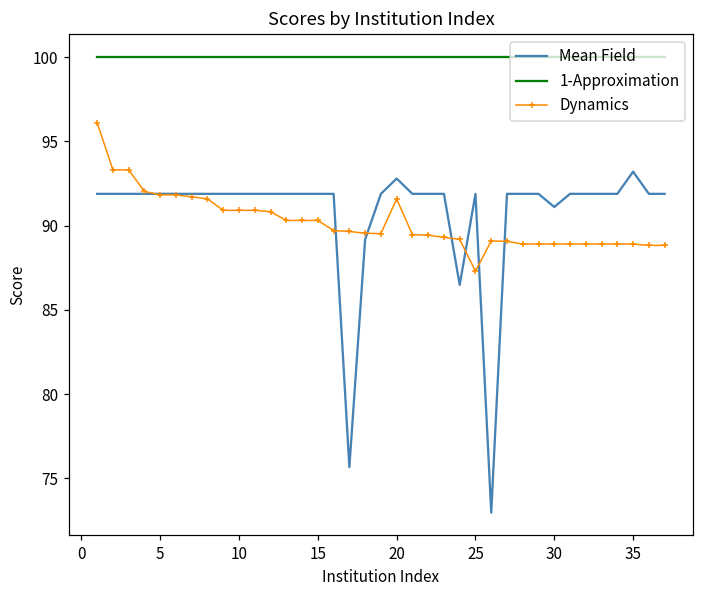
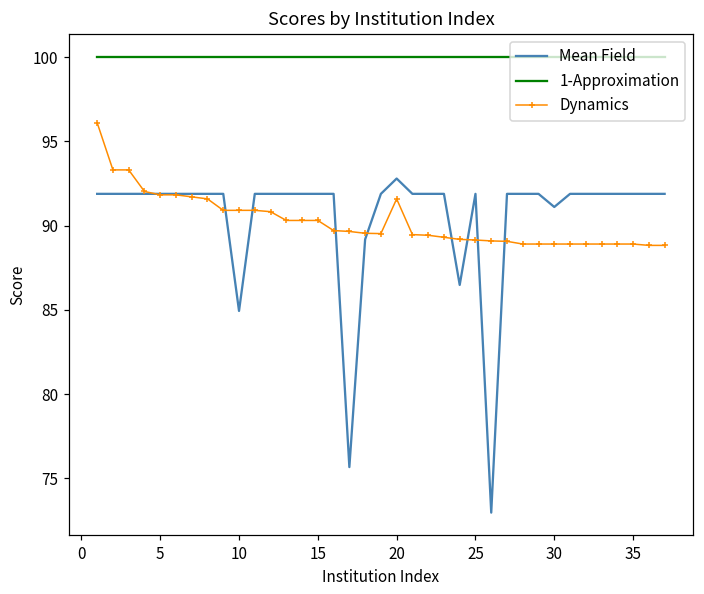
  {
    "Mean Field": {
-     "10": 91.9,
+     "10": 84.9,
      "15": 91.9,
      "20": 92.8,
      "25": 91.9,
      "30": 91.1,
-     "35": 93.2
+     "35": 91.9
    },
    "1-Approximation": {
      "5": 100.0,
      "10": 100.0,
      "15": 100.0,
      "20": 100.0,
      "25": 100.0
    },
    "Dynamics": {
      "10": 90.9,
      "15": 90.3,
      "20": 91.6,
-     "25": 87.3,
+     "25": 89.2,
      "30": 88.9,
      "35": 88.9
    }
  }
